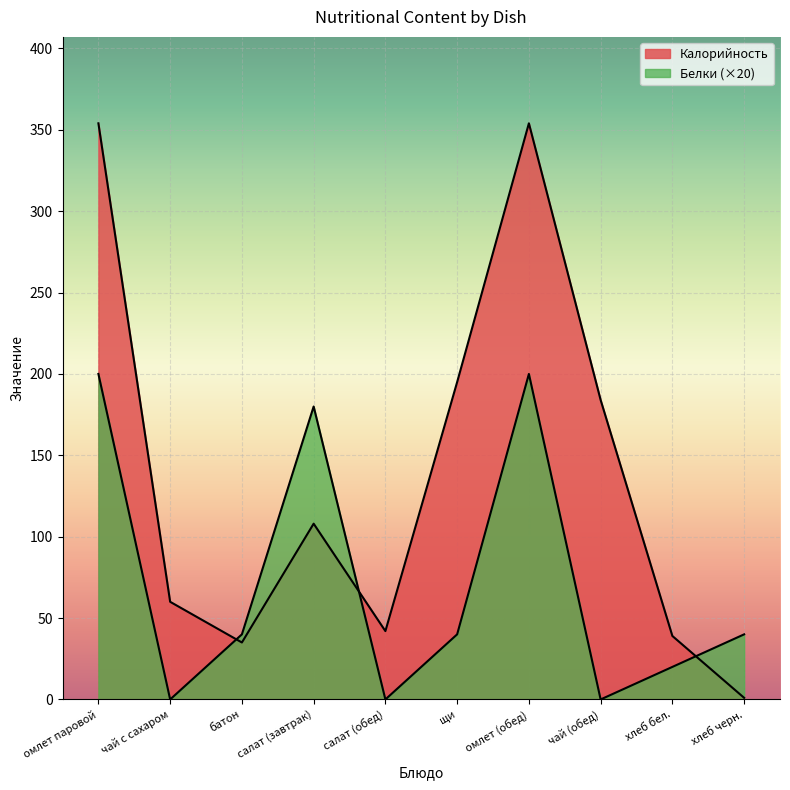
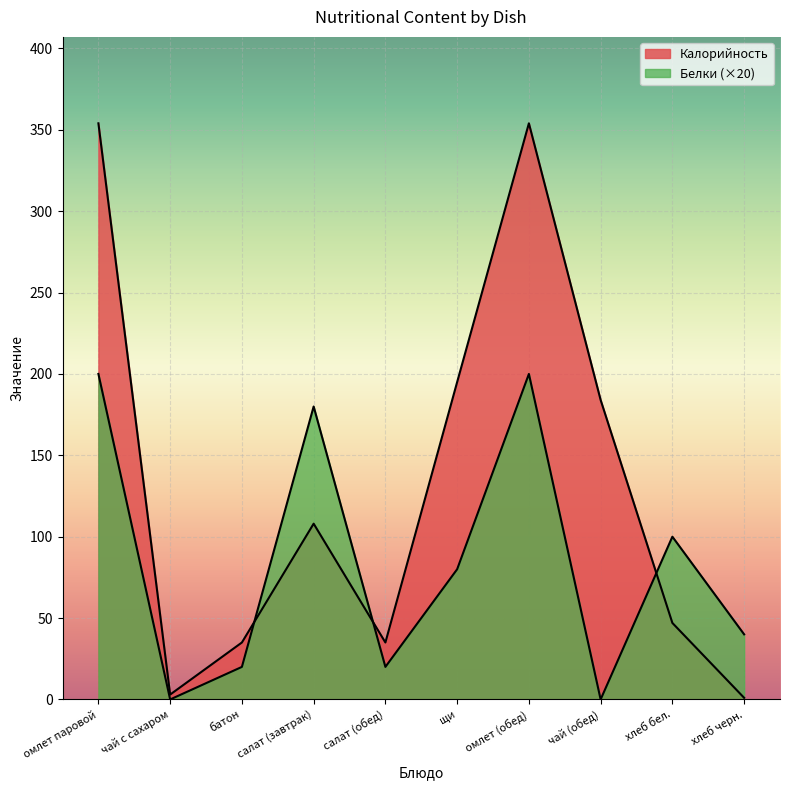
  {
    "Калорийность": {
      "омлет паровой": 354,
-     "чай с сахаром": 60,
+     "чай с сахаром": 3,
      "батон": 35,
      "салат (завтрак)": 108,
-     "салат (обед)": 42,
+     "салат (обед)": 35,
      "щи": 195,
      "омлет (обед)": 354,
      "чай (обед)": 184,
-     "хлеб бел.": 39,
+     "хлеб бел.": 47,
      "хлеб черн.": 1
    },
    "Белки (×20)": {
      "омлет паровой": 200,
      "чай с сахаром": 0,
-     "батон": 40,
+     "батон": 20,
      "салат (завтрак)": 180,
-     "салат (обед)": 0,
-     "щи": 40,
+     "салат (обед)": 20,
+     "щи": 80,
      "омлет (обед)": 200,
      "чай (обед)": 0,
-     "хлеб бел.": 20,
+     "хлеб бел.": 100,
      "хлеб черн.": 40
    }
  }
